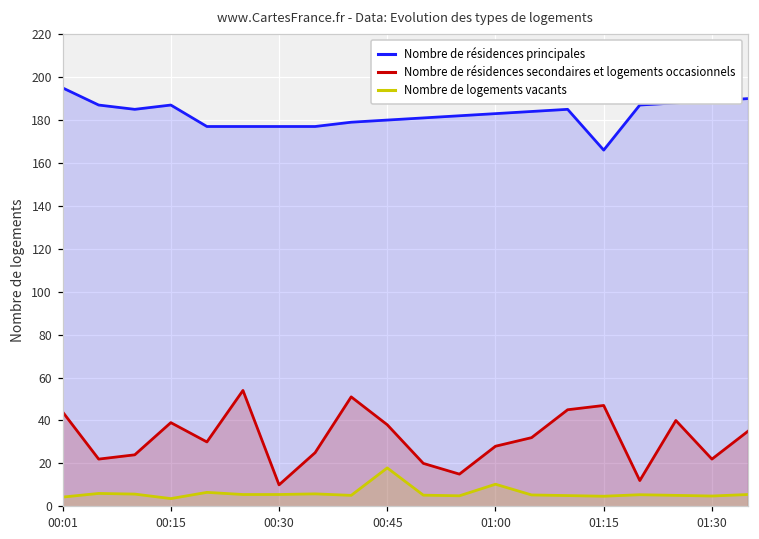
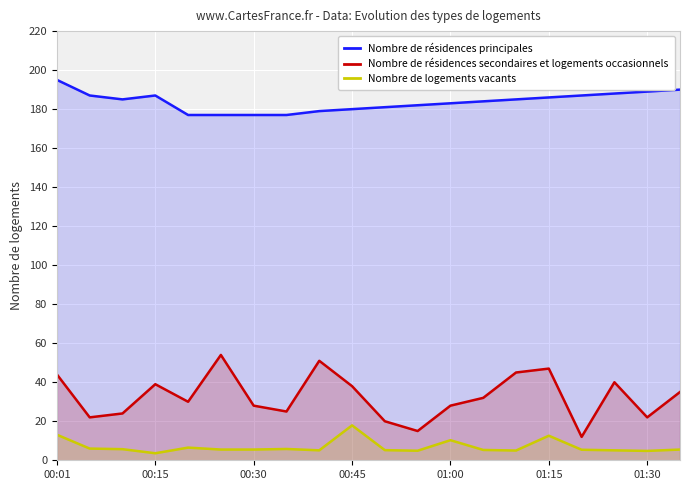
  {
    "Nombre de résidences principales": {
      "00:01": 195,
      "00:15": 187,
      "00:30": 177,
      "00:45": 180,
      "01:00": 183,
-     "01:15": 166,
+     "01:15": 186,
      "01:30": 189
    },
    "Nombre de résidences secondaires et logements occasionnels": {
      "00:01": 44,
      "00:15": 39,
-     "00:30": 10,
+     "00:30": 28,
      "00:45": 38,
      "01:00": 28,
      "01:15": 47,
      "01:30": 22
    },
    "Nombre de logements vacants": {
-     "00:01": 4,
+     "00:01": 13,
      "00:15": 4,
      "00:30": 6,
      "00:45": 18,
      "01:00": 10,
-     "01:15": 5,
+     "01:15": 13,
      "01:30": 5
    }
  }
